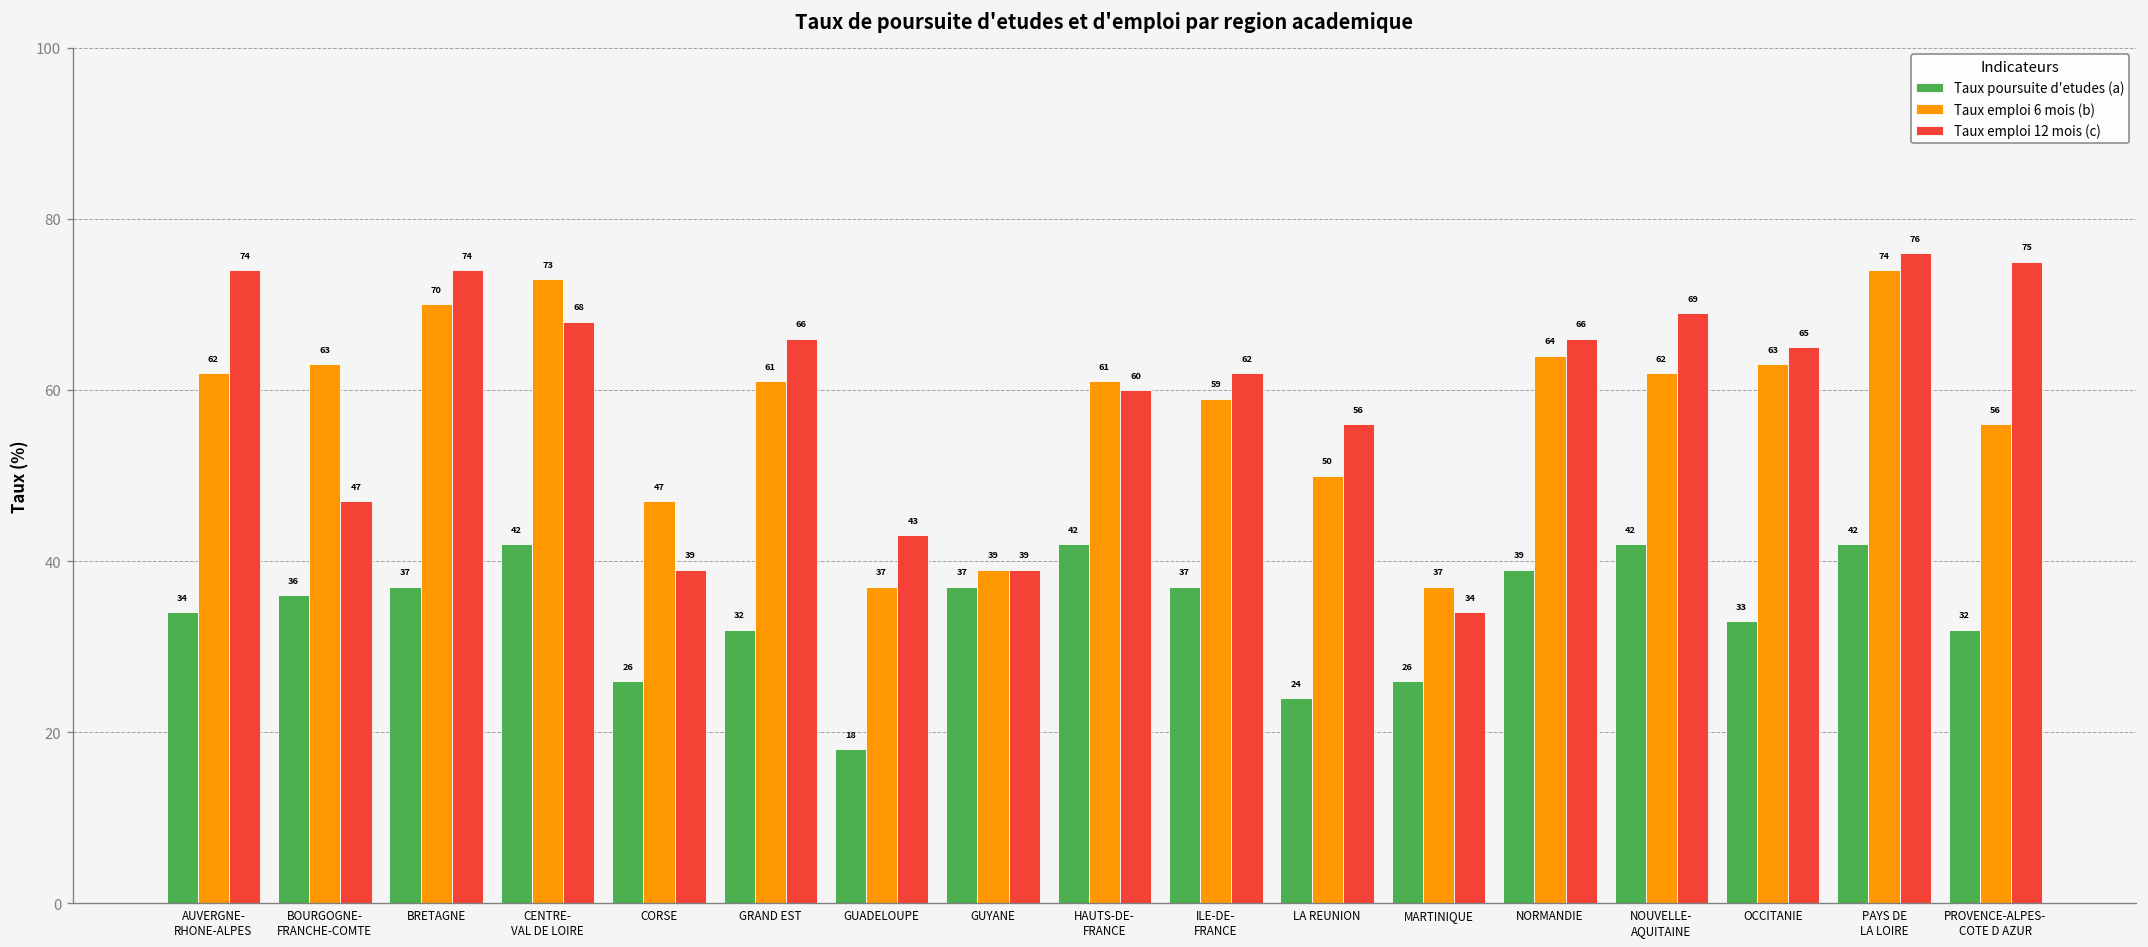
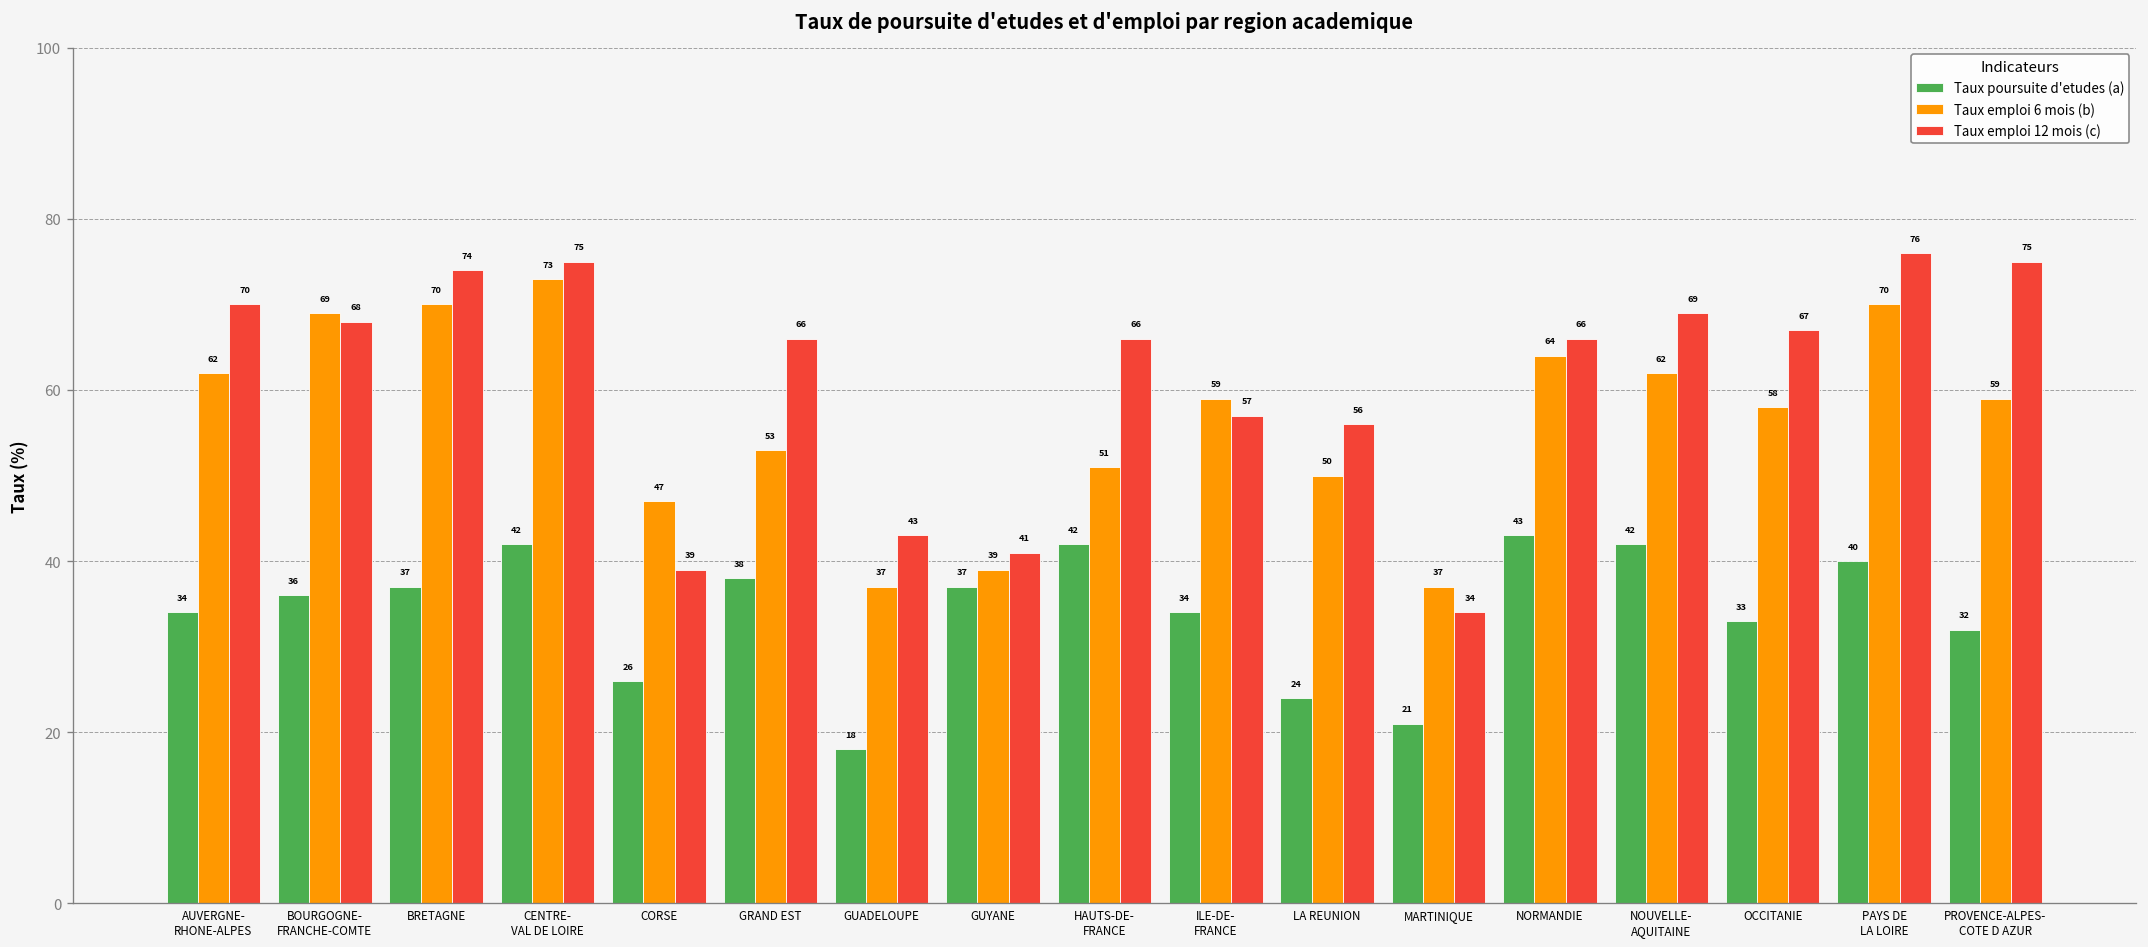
  {
    "Taux poursuite d'etudes (a)": {
      "AUVERGNE- RHONE-ALPES": 34,
      "BOURGOGNE- FRANCHE-COMTE": 36,
      "BRETAGNE": 37,
      "CENTRE- VAL DE LOIRE": 42,
      "CORSE": 26,
-     "GRAND EST": 32,
+     "GRAND EST": 38,
      "GUADELOUPE": 18,
      "GUYANE": 37,
      "HAUTS-DE- FRANCE": 42,
-     "ILE-DE- FRANCE": 37,
+     "ILE-DE- FRANCE": 34,
      "LA REUNION": 24,
-     "MARTINIQUE": 26,
-     "NORMANDIE": 39,
+     "MARTINIQUE": 21,
+     "NORMANDIE": 43,
      "NOUVELLE- AQUITAINE": 42,
      "OCCITANIE": 33,
-     "PAYS DE LA LOIRE": 42,
+     "PAYS DE LA LOIRE": 40,
      "PROVENCE-ALPES- COTE D AZUR": 32
    },
    "Taux emploi 6 mois (b)": {
      "AUVERGNE- RHONE-ALPES": 62,
-     "BOURGOGNE- FRANCHE-COMTE": 63,
+     "BOURGOGNE- FRANCHE-COMTE": 69,
      "BRETAGNE": 70,
      "CENTRE- VAL DE LOIRE": 73,
      "CORSE": 47,
-     "GRAND EST": 61,
+     "GRAND EST": 53,
      "GUADELOUPE": 37,
      "GUYANE": 39,
-     "HAUTS-DE- FRANCE": 61,
+     "HAUTS-DE- FRANCE": 51,
      "ILE-DE- FRANCE": 59,
      "LA REUNION": 50,
      "MARTINIQUE": 37,
      "NORMANDIE": 64,
      "NOUVELLE- AQUITAINE": 62,
-     "OCCITANIE": 63,
-     "PAYS DE LA LOIRE": 74,
-     "PROVENCE-ALPES- COTE D AZUR": 56
+     "OCCITANIE": 58,
+     "PAYS DE LA LOIRE": 70,
+     "PROVENCE-ALPES- COTE D AZUR": 59
    },
    "Taux emploi 12 mois (c)": {
-     "AUVERGNE- RHONE-ALPES": 74,
-     "BOURGOGNE- FRANCHE-COMTE": 47,
+     "AUVERGNE- RHONE-ALPES": 70,
+     "BOURGOGNE- FRANCHE-COMTE": 68,
      "BRETAGNE": 74,
-     "CENTRE- VAL DE LOIRE": 68,
+     "CENTRE- VAL DE LOIRE": 75,
      "CORSE": 39,
      "GRAND EST": 66,
      "GUADELOUPE": 43,
-     "GUYANE": 39,
-     "HAUTS-DE- FRANCE": 60,
-     "ILE-DE- FRANCE": 62,
+     "GUYANE": 41,
+     "HAUTS-DE- FRANCE": 66,
+     "ILE-DE- FRANCE": 57,
      "LA REUNION": 56,
      "MARTINIQUE": 34,
      "NORMANDIE": 66,
      "NOUVELLE- AQUITAINE": 69,
-     "OCCITANIE": 65,
+     "OCCITANIE": 67,
      "PAYS DE LA LOIRE": 76,
      "PROVENCE-ALPES- COTE D AZUR": 75
    }
  }
